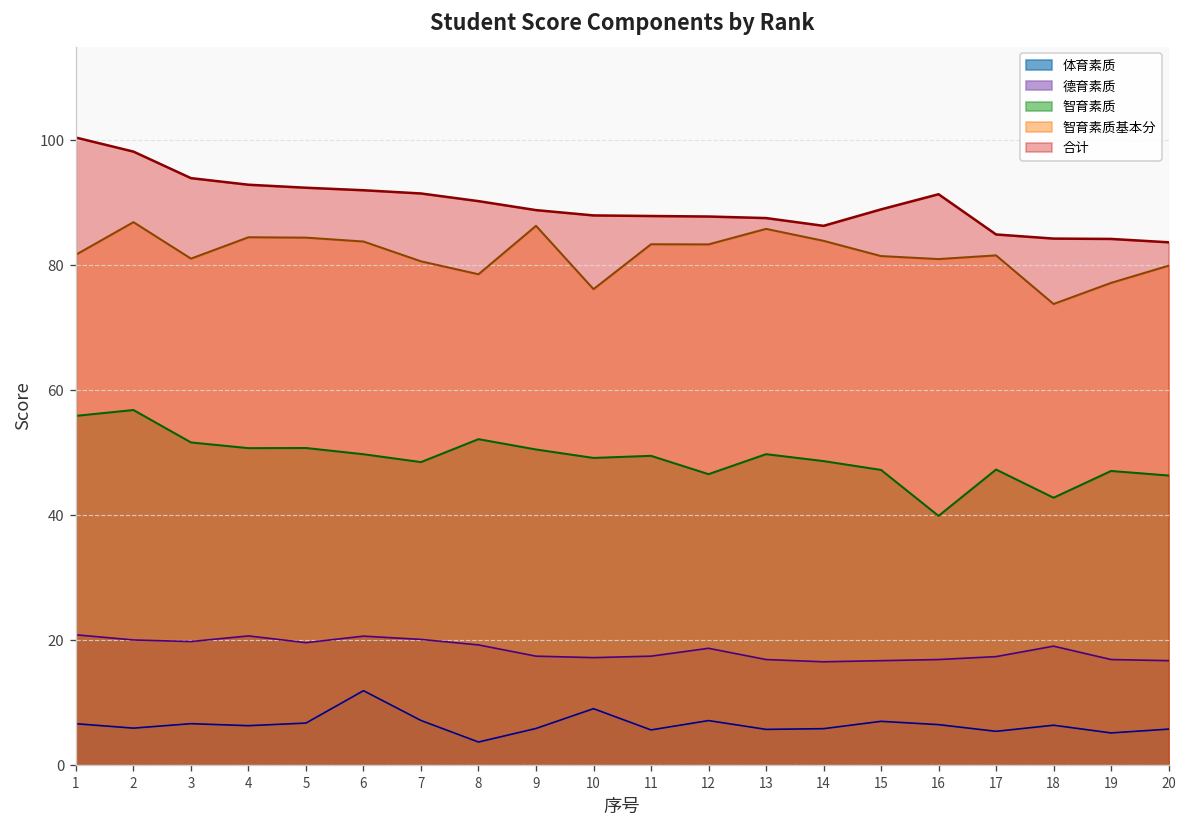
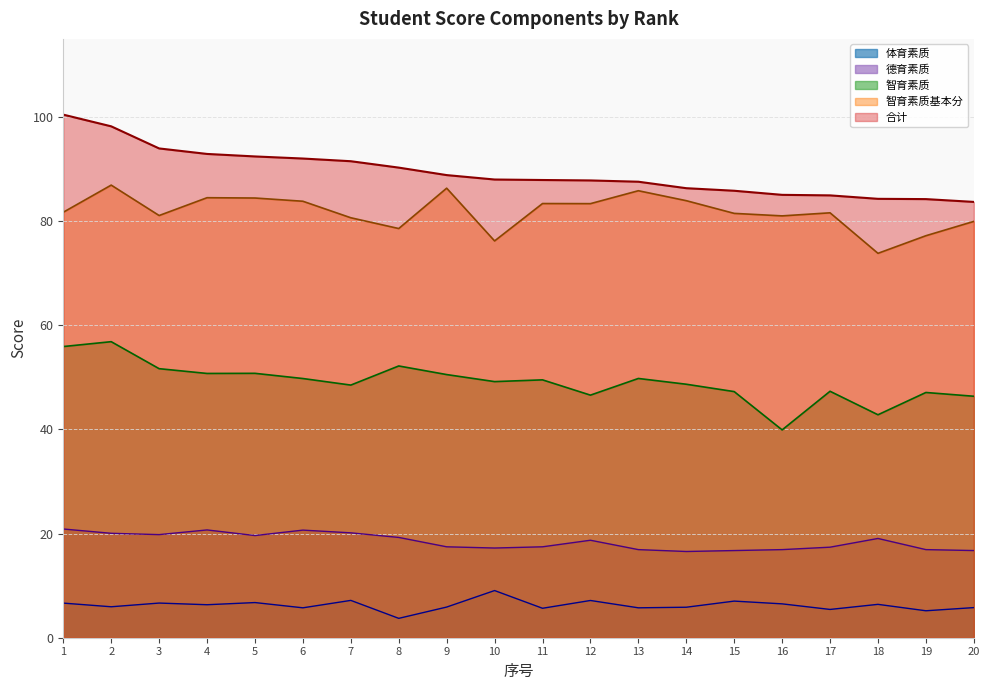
  {
    "体育素质": {
      "1": 7,
      "2": 6,
      "3": 7,
      "4": 6,
      "5": 7,
-     "6": 12,
+     "6": 6,
      "7": 7,
      "8": 4,
      "9": 6,
      "10": 9,
      "11": 6,
      "12": 7,
      "13": 6,
      "14": 6,
      "15": 7,
      "16": 7,
      "17": 5,
      "18": 6,
      "19": 5,
      "20": 6
    },
    "德育素质": {
      "1": 21,
      "2": 20,
      "3": 20,
      "4": 21,
      "5": 20,
      "6": 21,
      "7": 20,
      "8": 19,
      "9": 17,
      "10": 17,
      "11": 17,
      "12": 19,
      "13": 17,
      "14": 17,
      "15": 17,
      "16": 17,
      "17": 17,
      "18": 19,
      "19": 17,
      "20": 17
    },
    "智育素质": {
      "1": 56,
      "2": 57,
      "3": 52,
      "4": 51,
      "5": 51,
      "6": 50,
      "7": 49,
      "8": 52,
      "9": 51,
      "10": 49,
      "11": 50,
      "12": 47,
      "13": 50,
      "14": 49,
      "15": 47,
      "16": 40,
      "17": 47,
      "18": 43,
      "19": 47,
      "20": 46
    },
    "智育素质基本分": {
      "1": 82,
      "2": 87,
      "3": 81,
      "4": 85,
      "5": 84,
      "6": 84,
      "7": 81,
      "8": 79,
      "9": 86,
      "10": 76,
      "11": 83,
      "12": 83,
      "13": 86,
      "14": 84,
      "15": 81,
      "16": 81,
      "17": 82,
      "18": 74,
      "19": 77,
      "20": 80
    },
    "合计": {
      "1": 100,
      "2": 98,
      "3": 94,
      "4": 93,
      "5": 92,
      "6": 92,
      "7": 92,
      "8": 90,
      "9": 89,
      "10": 88,
      "11": 88,
      "12": 88,
      "13": 88,
      "14": 86,
-     "15": 89,
-     "16": 91,
+     "15": 86,
+     "16": 85,
      "17": 85,
      "18": 84,
      "19": 84,
      "20": 84
    }
  }
